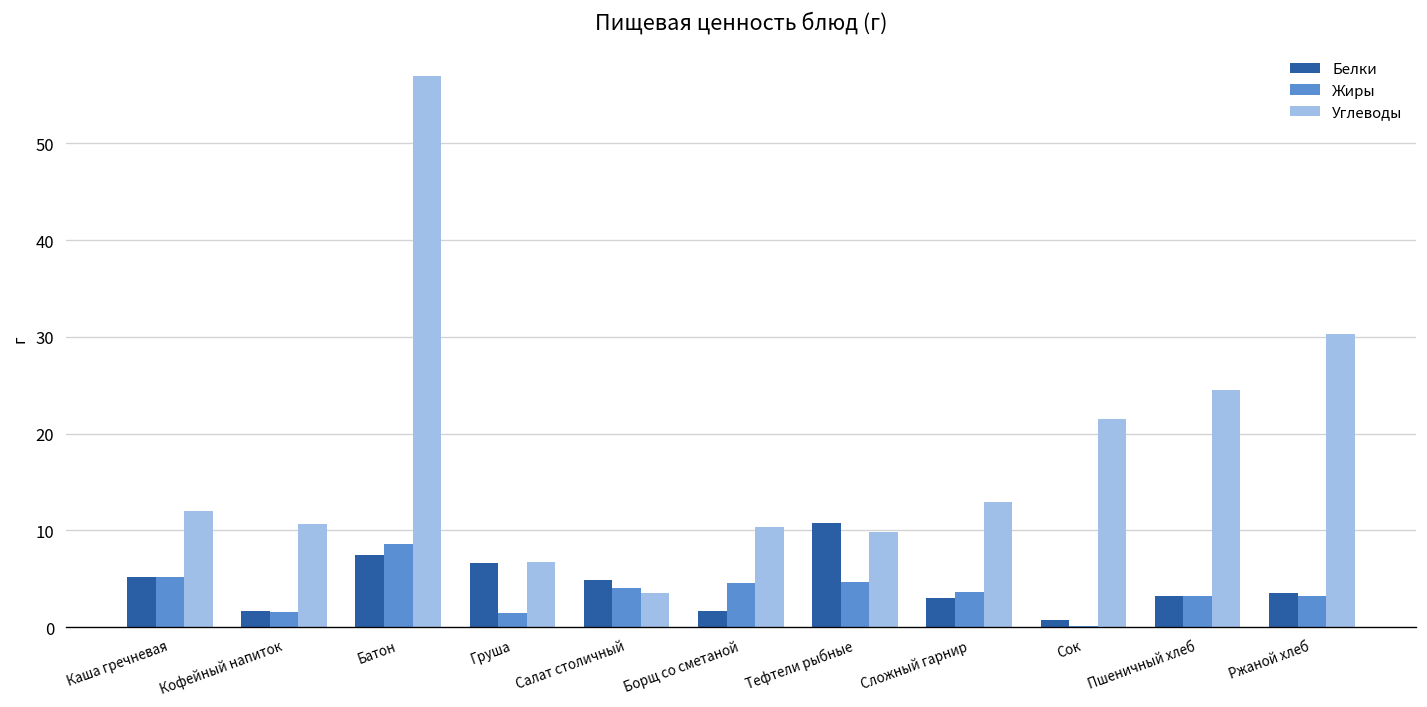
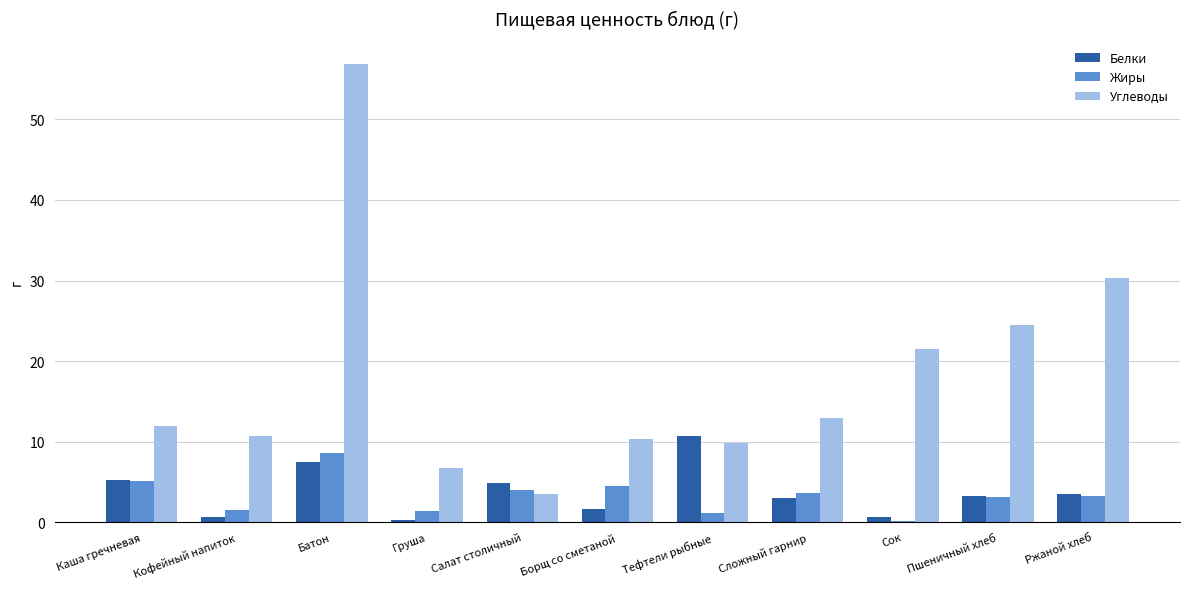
  {
    "Белки": {
      "Каша гречневая": 5,
-     "Кофейный напиток": 2,
+     "Кофейный напиток": 1,
      "Батон": 7,
-     "Груша": 7,
+     "Груша": 0,
      "Салат столичный": 5,
      "Борщ со сметаной": 2,
      "Тефтели рыбные": 11,
      "Сложный гарнир": 3,
      "Сок": 1,
      "Пшеничный хлеб": 3,
      "Ржаной хлеб": 4
    },
    "Жиры": {
      "Каша гречневая": 5,
      "Кофейный напиток": 2,
      "Батон": 9,
      "Груша": 1,
      "Салат столичный": 4,
      "Борщ со сметаной": 5,
-     "Тефтели рыбные": 5,
+     "Тефтели рыбные": 1,
      "Сложный гарнир": 4,
      "Пшеничный хлеб": 3,
      "Ржаной хлеб": 3
    },
    "Углеводы": {
      "Каша гречневая": 12,
      "Кофейный напиток": 11,
      "Батон": 57,
      "Груша": 7,
      "Салат столичный": 3,
      "Борщ со сметаной": 10,
      "Тефтели рыбные": 10,
      "Сложный гарнир": 13,
      "Сок": 22,
      "Пшеничный хлеб": 25,
      "Ржаной хлеб": 30
    }
  }
